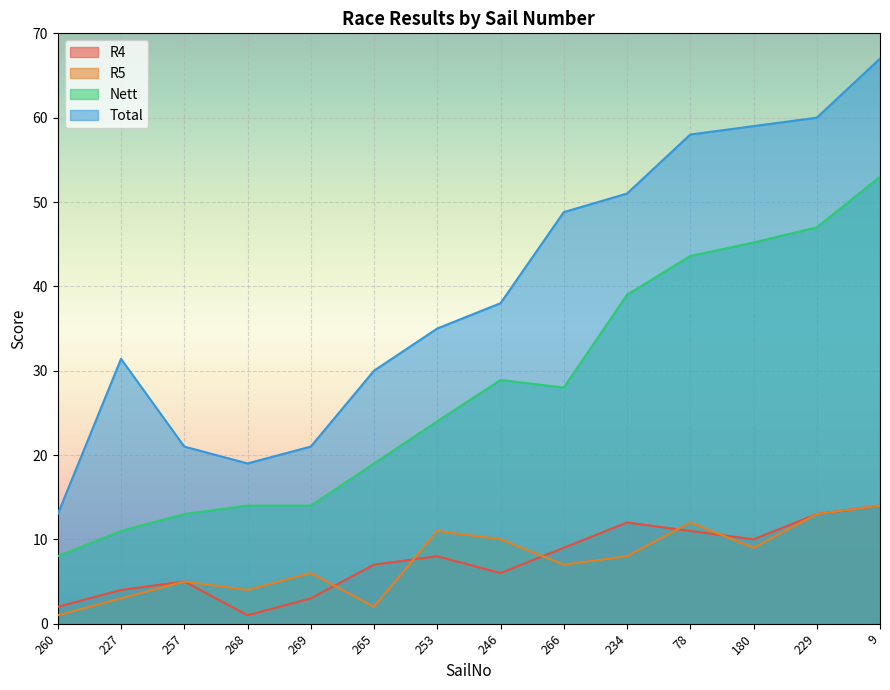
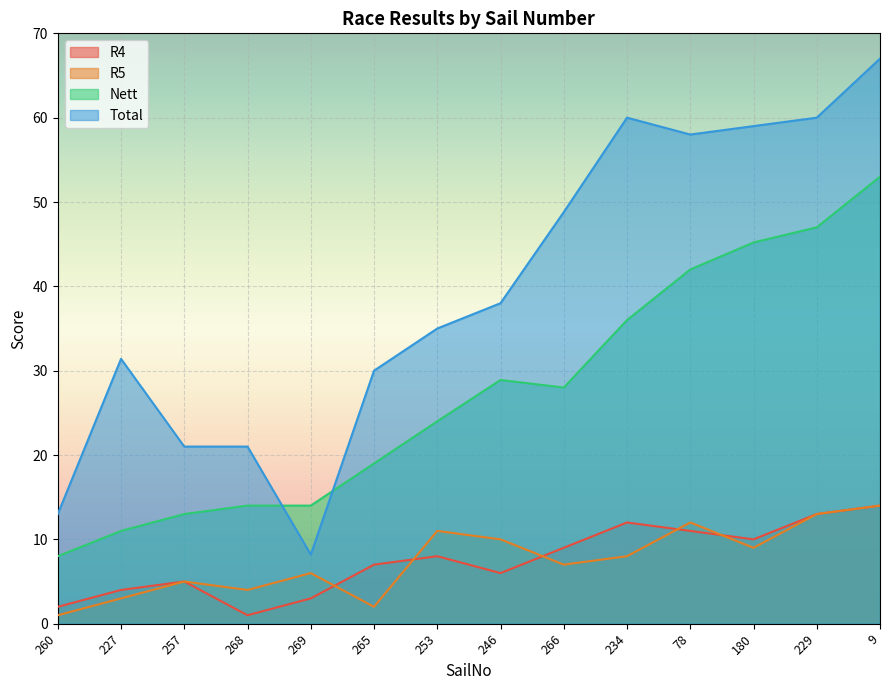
  {
    "Nett": {
      "260": 8,
      "227": 11,
      "257": 13,
      "268": 14,
      "269": 14,
      "265": 19,
      "253": 24,
      "246": 29,
      "266": 28,
-     "234": 39,
-     "78": 44,
+     "234": 36,
+     "78": 42,
      "180": 45,
      "229": 47,
      "9": 53
    },
    "Total": {
      "260": 13,
      "227": 31,
      "257": 21,
-     "268": 19,
-     "269": 21,
+     "268": 21,
+     "269": 8,
      "265": 30,
      "253": 35,
      "246": 38,
      "266": 49,
-     "234": 51,
+     "234": 60,
      "78": 58,
      "180": 59,
      "229": 60,
      "9": 67
    }
  }
